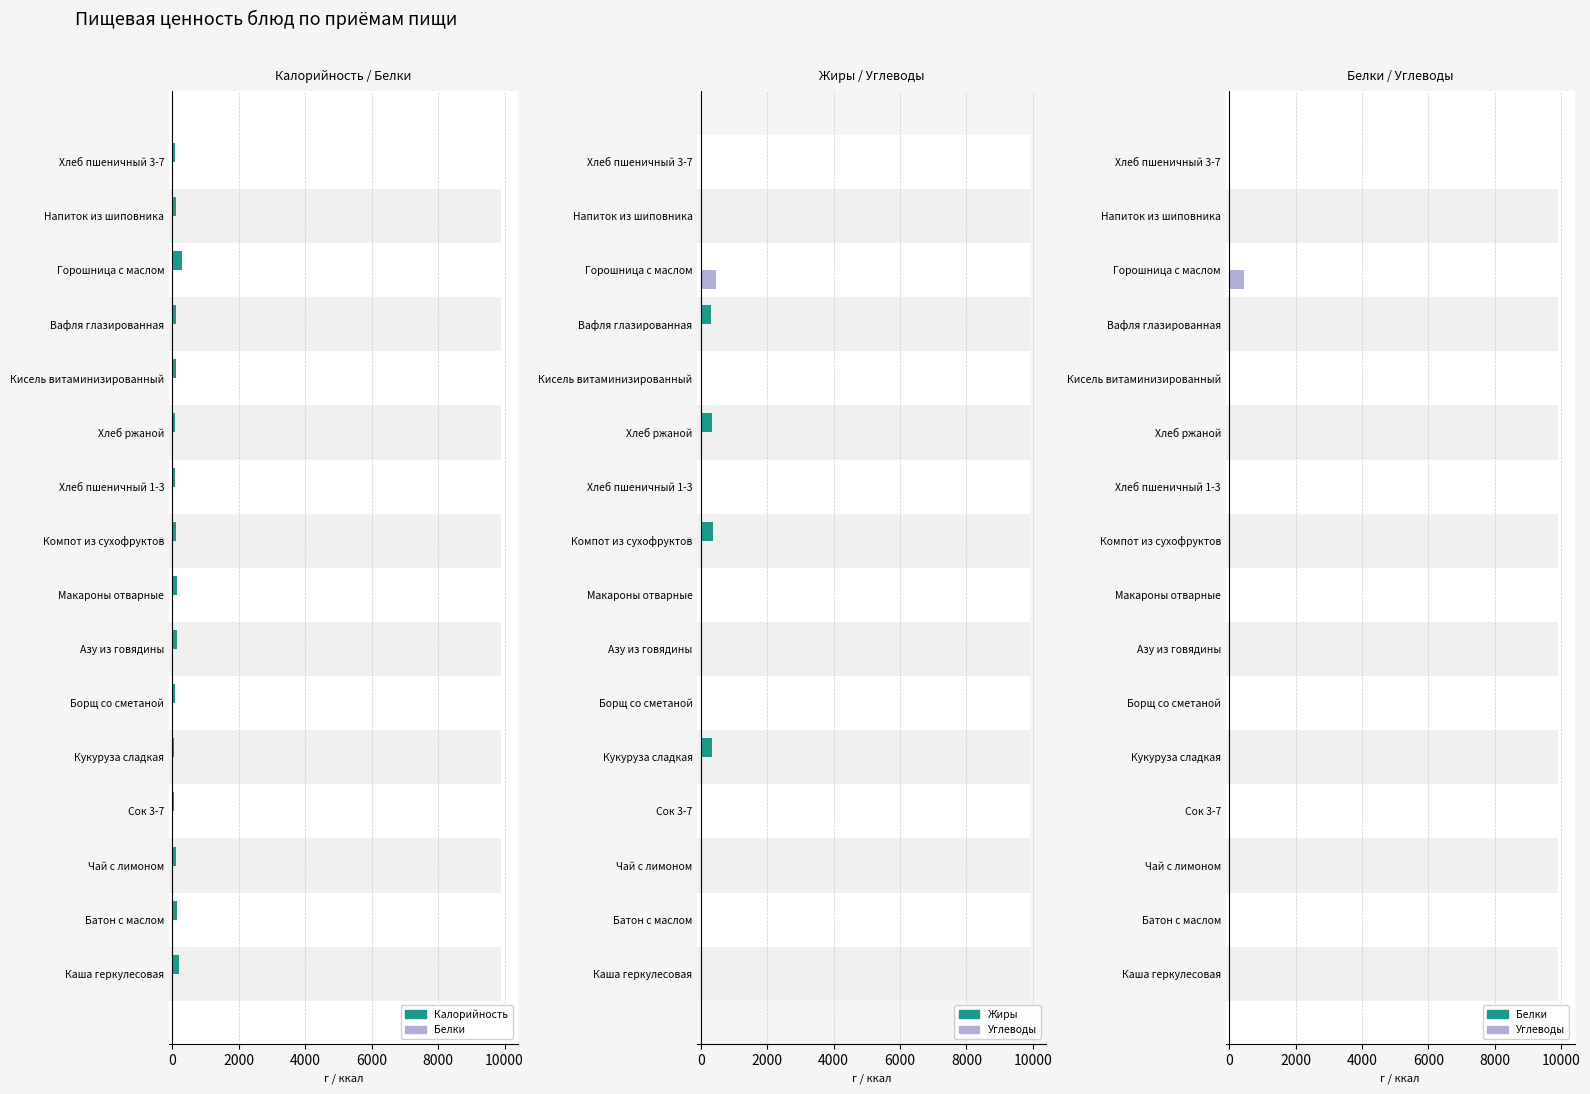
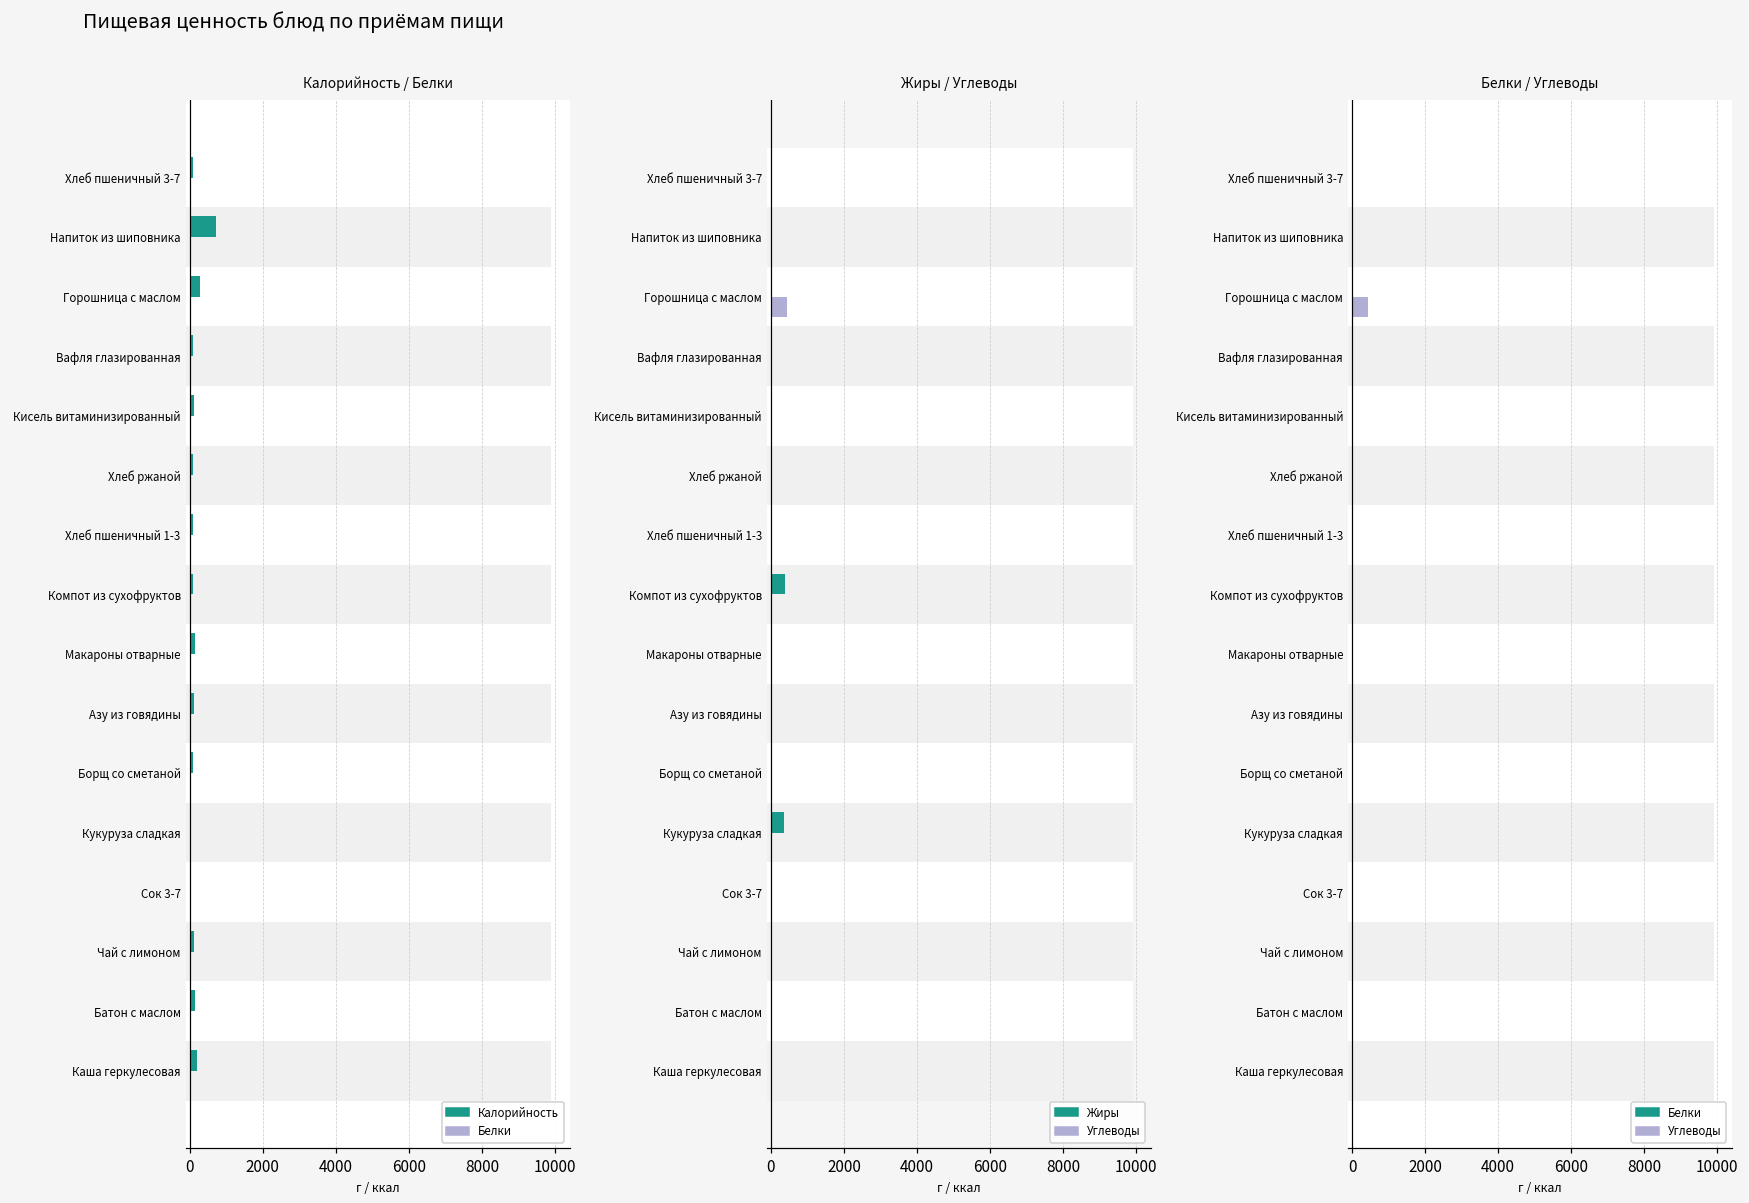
  {
    "Калорийность / Белки": {
      "Калорийность": {
-       "Напиток из шиповника": 100
+       "Напиток из шиповника": 700
      }
    },
    "Жиры / Углеводы": {
      "Жиры": {
-       "Вафля глазированная": 300,
-       "Хлеб ржаной": 300
+       "Вафля глазированная": 0,
+       "Хлеб ржаной": 0
      }
    }
  }
